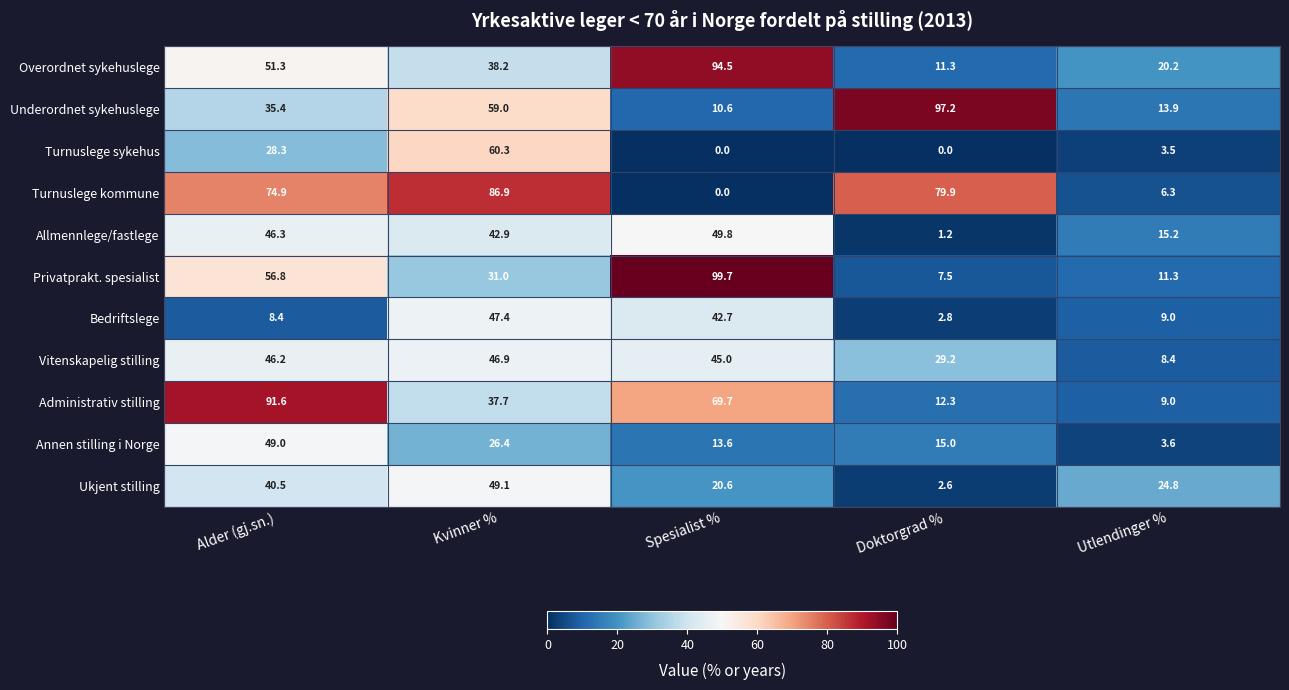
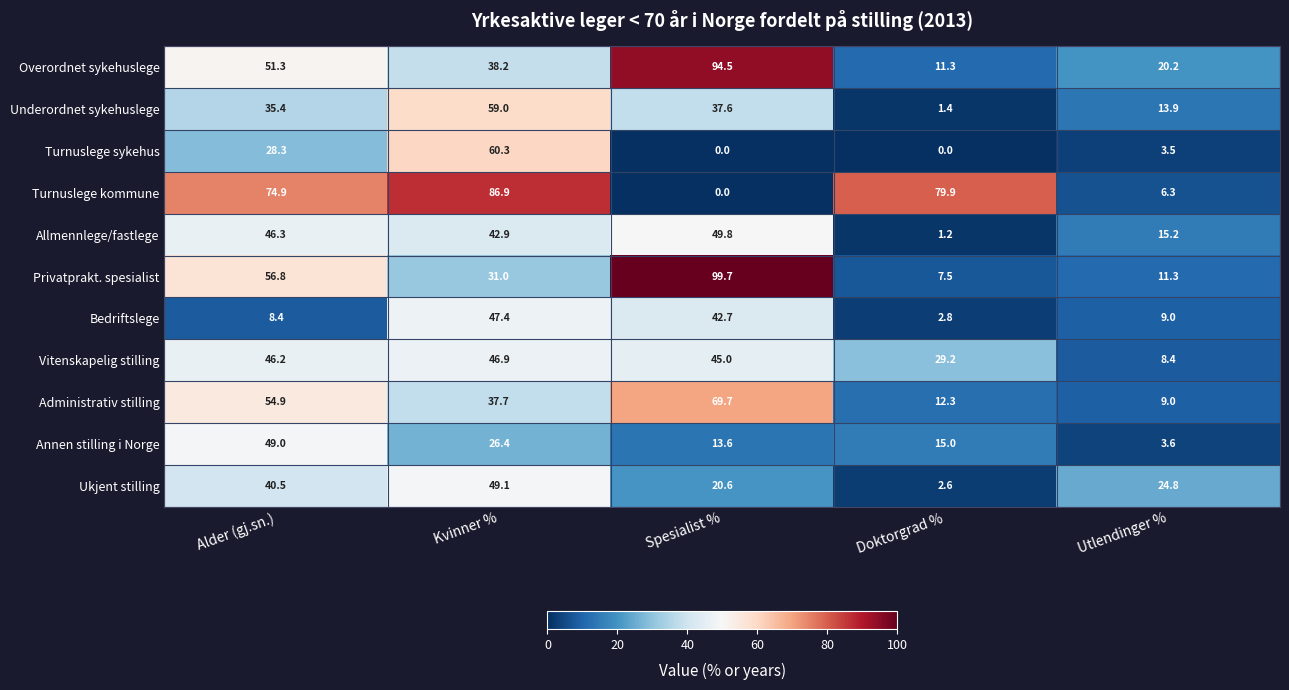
  {
    "Overordnet sykehuslege": {
      "Alder (gj.sn.)": 51.3,
      "Kvinner %": 38.2,
      "Spesialist %": 94.5,
      "Doktorgrad %": 11.3,
      "Utlendinger %": 20.2
    },
    "Underordnet sykehuslege": {
      "Alder (gj.sn.)": 35.4,
      "Kvinner %": 59.0,
-     "Spesialist %": 10.6,
-     "Doktorgrad %": 97.2,
+     "Spesialist %": 37.6,
+     "Doktorgrad %": 1.4,
      "Utlendinger %": 13.9
    },
    "Turnuslege sykehus": {
      "Alder (gj.sn.)": 28.3,
      "Kvinner %": 60.3,
      "Spesialist %": 0.0,
      "Doktorgrad %": 0.0,
      "Utlendinger %": 3.5
    },
    "Turnuslege kommune": {
      "Alder (gj.sn.)": 74.9,
      "Kvinner %": 86.9,
      "Spesialist %": 0.0,
      "Doktorgrad %": 79.9,
      "Utlendinger %": 6.3
    },
    "Allmennlege/fastlege": {
      "Alder (gj.sn.)": 46.3,
      "Kvinner %": 42.9,
      "Spesialist %": 49.8,
      "Doktorgrad %": 1.2,
      "Utlendinger %": 15.2
    },
    "Privatprakt. spesialist": {
      "Alder (gj.sn.)": 56.8,
      "Kvinner %": 31.0,
      "Spesialist %": 99.7,
      "Doktorgrad %": 7.5,
      "Utlendinger %": 11.3
    },
    "Bedriftslege": {
      "Alder (gj.sn.)": 8.4,
      "Kvinner %": 47.4,
      "Spesialist %": 42.7,
      "Doktorgrad %": 2.8,
      "Utlendinger %": 9.0
    },
    "Vitenskapelig stilling": {
      "Alder (gj.sn.)": 46.2,
      "Kvinner %": 46.9,
      "Spesialist %": 45.0,
      "Doktorgrad %": 29.2,
      "Utlendinger %": 8.4
    },
    "Administrativ stilling": {
-     "Alder (gj.sn.)": 91.6,
+     "Alder (gj.sn.)": 54.9,
      "Kvinner %": 37.7,
      "Spesialist %": 69.7,
      "Doktorgrad %": 12.3,
      "Utlendinger %": 9.0
    },
    "Annen stilling i Norge": {
      "Alder (gj.sn.)": 49.0,
      "Kvinner %": 26.4,
      "Spesialist %": 13.6,
      "Doktorgrad %": 15.0,
      "Utlendinger %": 3.6
    },
    "Ukjent stilling": {
      "Alder (gj.sn.)": 40.5,
      "Kvinner %": 49.1,
      "Spesialist %": 20.6,
      "Doktorgrad %": 2.6,
      "Utlendinger %": 24.8
    }
  }
